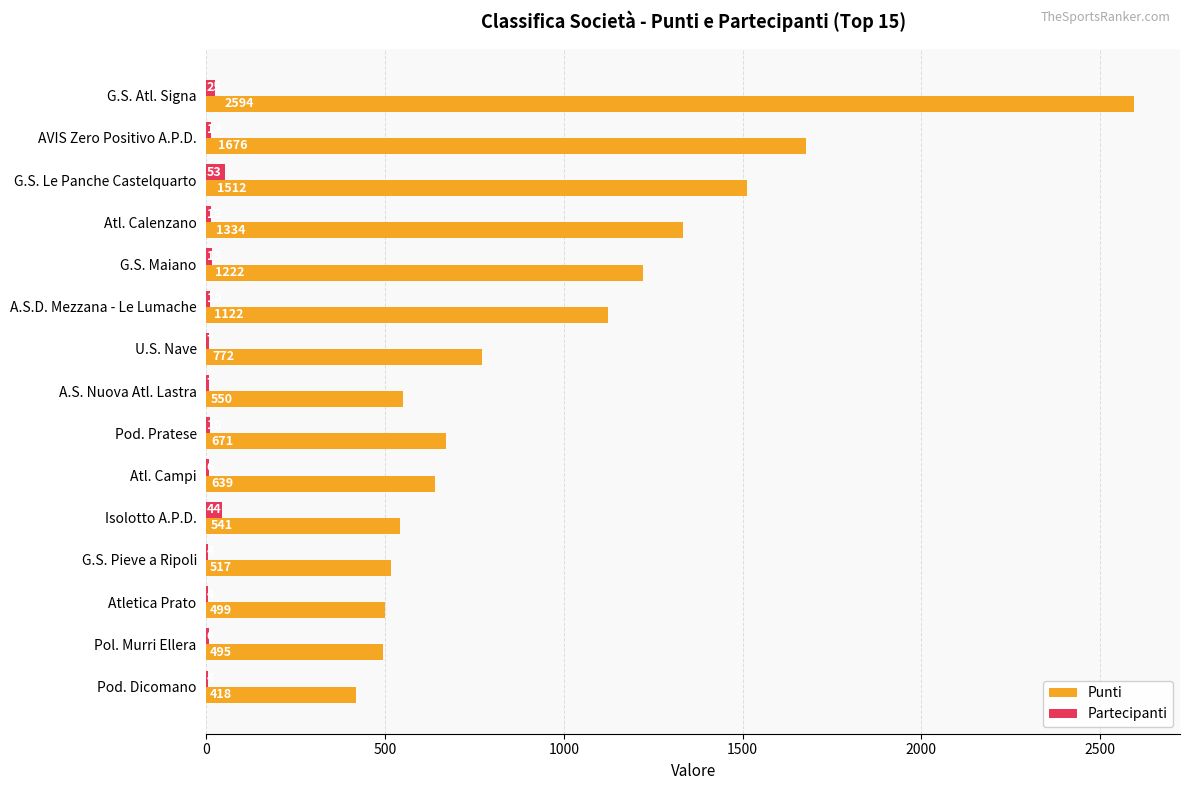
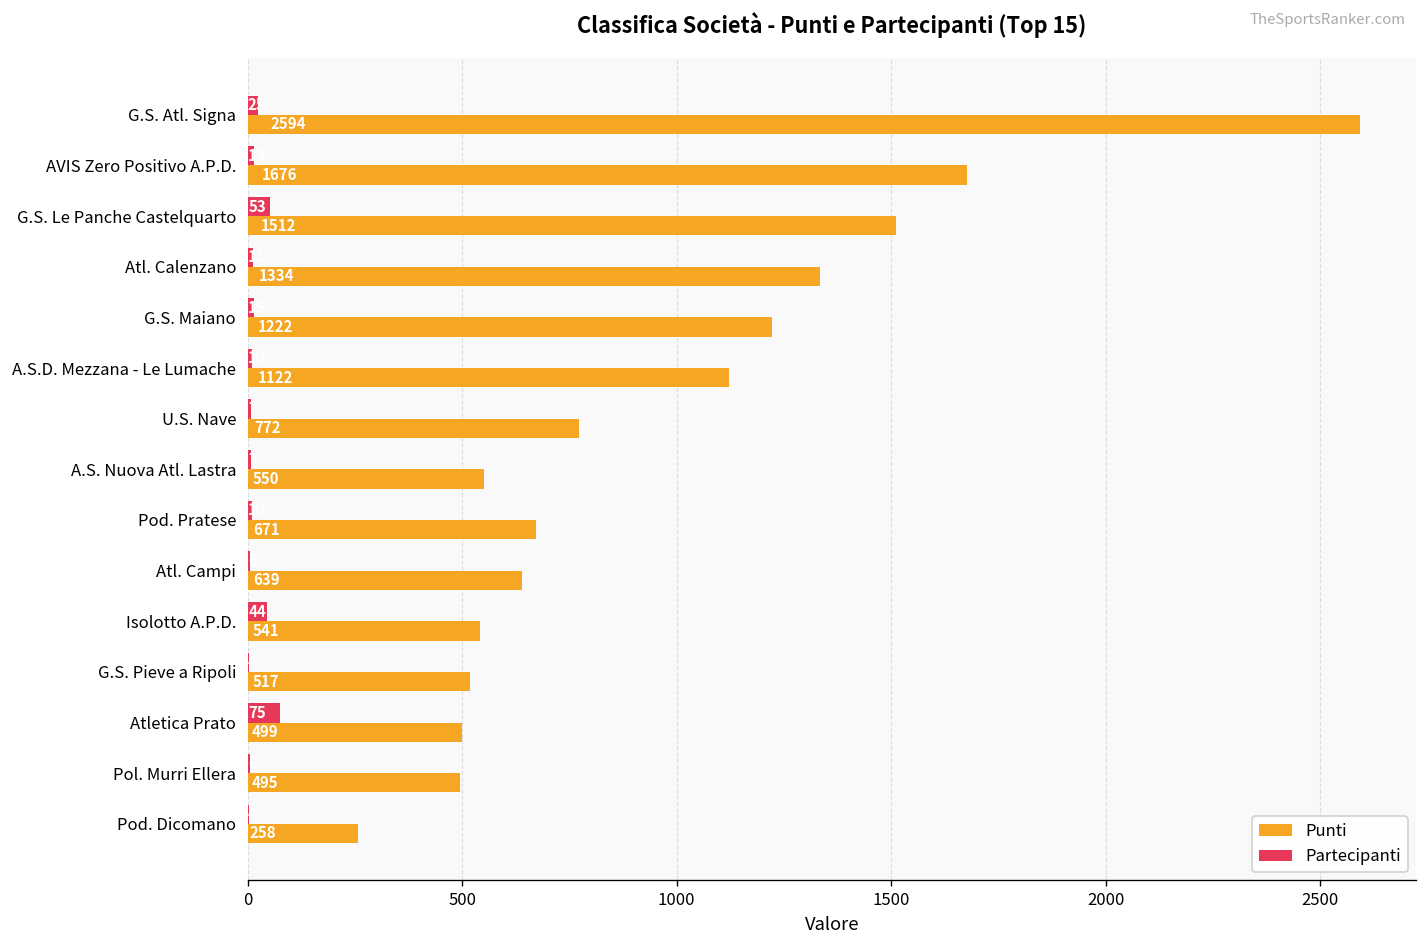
  {
    "Punti": {
      "G.S. Atl. Signa": 2594,
      "AVIS Zero Positivo A.P.D.": 1676,
      "G.S. Le Panche Castelquarto": 1512,
      "Atl. Calenzano": 1334,
      "G.S. Maiano": 1222,
      "A.S.D. Mezzana - Le Lumache": 1122,
      "U.S. Nave": 772,
      "A.S. Nuova Atl. Lastra": 550,
      "Pod. Pratese": 671,
      "Atl. Campi": 639,
      "Isolotto A.P.D.": 541,
      "G.S. Pieve a Ripoli": 517,
      "Atletica Prato": 499,
      "Pol. Murri Ellera": 495,
-     "Pod. Dicomano": 418
+     "Pod. Dicomano": 258
    },
    "Partecipanti": {
      "AVIS Zero Positivo A.P.D.": 10,
      "Atl. Calenzano": 10,
      "G.S. Maiano": 20,
      "A.S.D. Mezzana - Le Lumache": 10,
      "U.S. Nave": 10,
      "A.S. Nuova Atl. Lastra": 10,
      "Pod. Pratese": 10,
-     "Atletica Prato": 0
+     "Atletica Prato": 80
    }
  }
